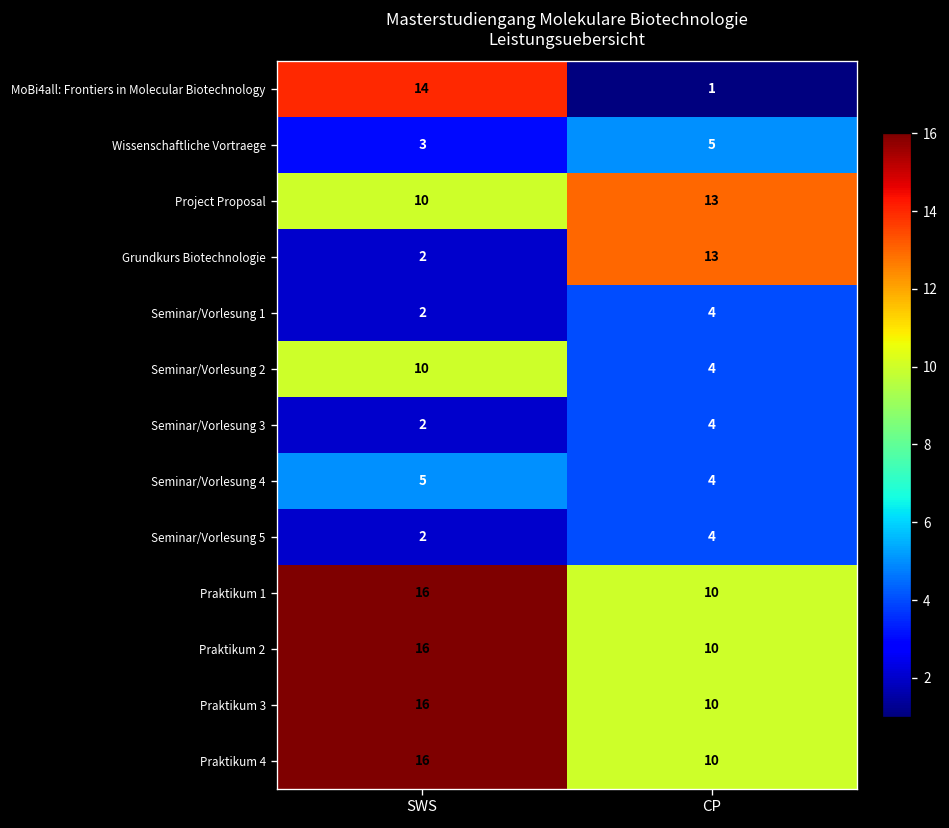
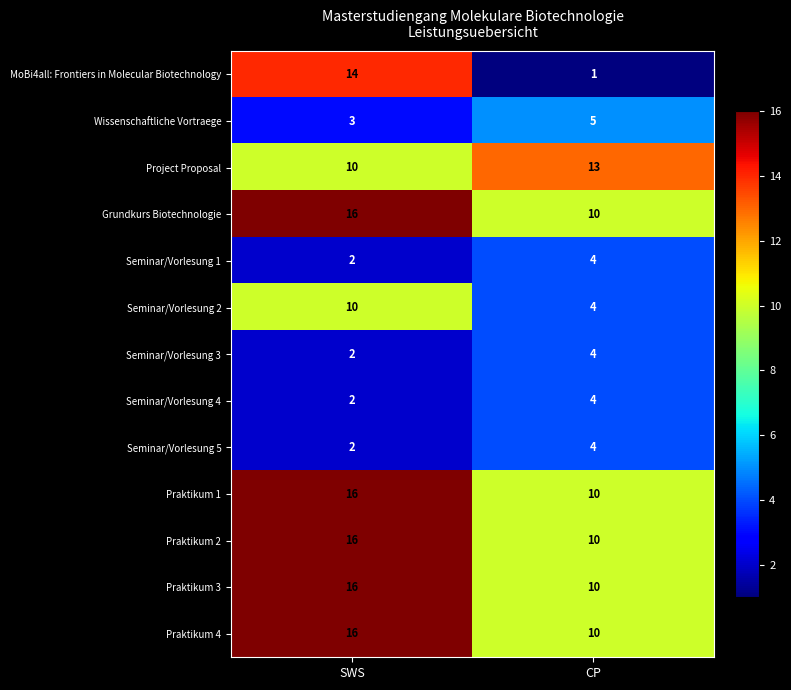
  {
    "MoBi4all: Frontiers in Molecular Biotechnology": {
      "SWS": 14,
      "CP": 1
    },
    "Wissenschaftliche Vortraege": {
      "SWS": 3,
      "CP": 5
    },
    "Project Proposal": {
      "SWS": 10,
      "CP": 13
    },
    "Grundkurs Biotechnologie": {
-     "SWS": 2,
-     "CP": 13
+     "SWS": 16,
+     "CP": 10
    },
    "Seminar/Vorlesung 1": {
      "SWS": 2,
      "CP": 4
    },
    "Seminar/Vorlesung 2": {
      "SWS": 10,
      "CP": 4
    },
    "Seminar/Vorlesung 3": {
      "SWS": 2,
      "CP": 4
    },
    "Seminar/Vorlesung 4": {
-     "SWS": 5,
+     "SWS": 2,
      "CP": 4
    },
    "Seminar/Vorlesung 5": {
      "SWS": 2,
      "CP": 4
    },
    "Praktikum 1": {
      "SWS": 16,
      "CP": 10
    },
    "Praktikum 2": {
      "SWS": 16,
      "CP": 10
    },
    "Praktikum 3": {
      "SWS": 16,
      "CP": 10
    },
    "Praktikum 4": {
      "SWS": 16,
      "CP": 10
    }
  }
